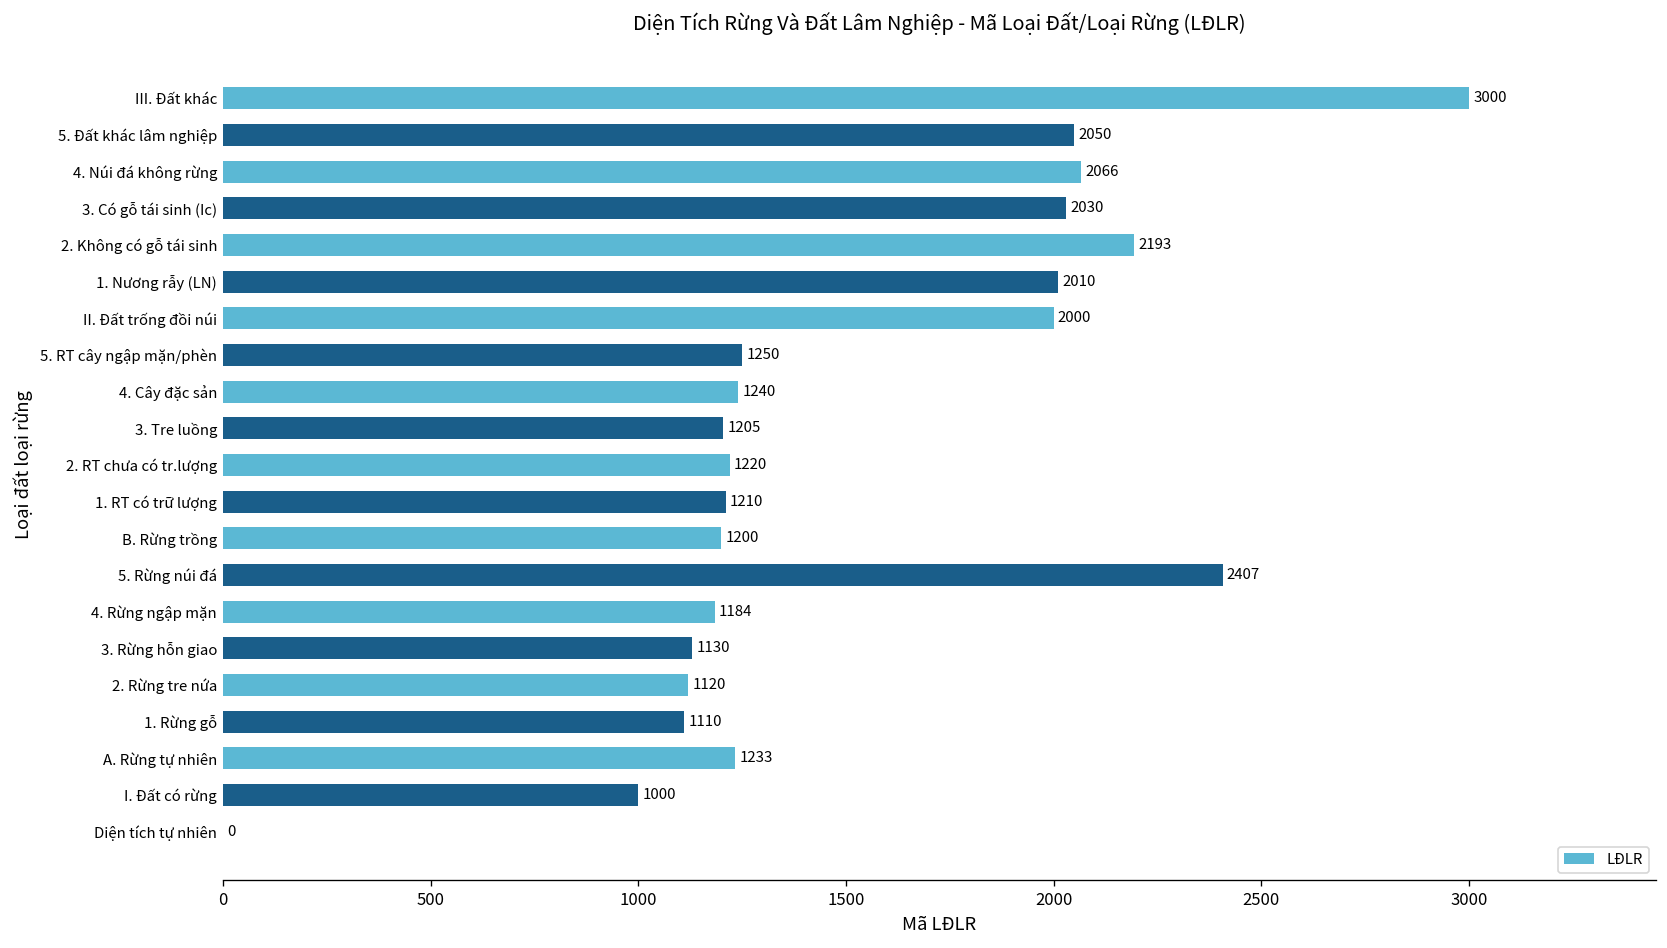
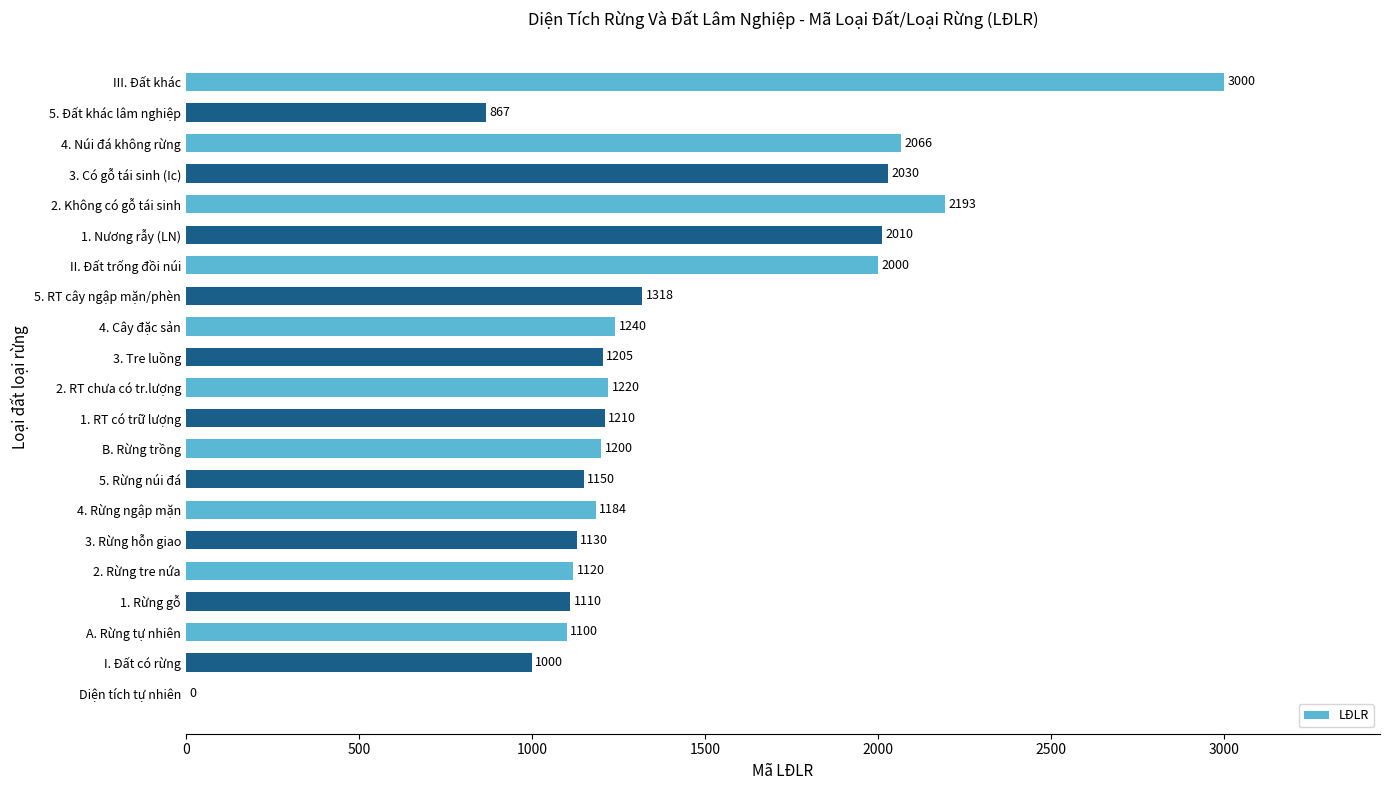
  {
    "III. Đất khác": 3000,
-   "5. Đất khác lâm nghiệp": 2050,
+   "5. Đất khác lâm nghiệp": 867,
    "4. Núi đá không rừng": 2066,
    "3. Có gỗ tái sinh (Ic)": 2030,
    "2. Không có gỗ tái sinh": 2193,
    "1. Nương rẫy (LN)": 2010,
    "II. Đất trống đồi núi": 2000,
-   "5. RT cây ngập mặn/phèn": 1250,
+   "5. RT cây ngập mặn/phèn": 1318,
    "4. Cây đặc sản": 1240,
    "3. Tre luồng": 1205,
    "2. RT chưa có tr.lượng": 1220,
    "1. RT có trữ lượng": 1210,
    "B. Rừng trồng": 1200,
-   "5. Rừng núi đá": 2407,
+   "5. Rừng núi đá": 1150,
    "4. Rừng ngập mặn": 1184,
    "3. Rừng hỗn giao": 1130,
    "2. Rừng tre nứa": 1120,
    "1. Rừng gỗ": 1110,
-   "A. Rừng tự nhiên": 1233,
+   "A. Rừng tự nhiên": 1100,
    "I. Đất có rừng": 1000,
    "Diện tích tự nhiên": 0
  }
